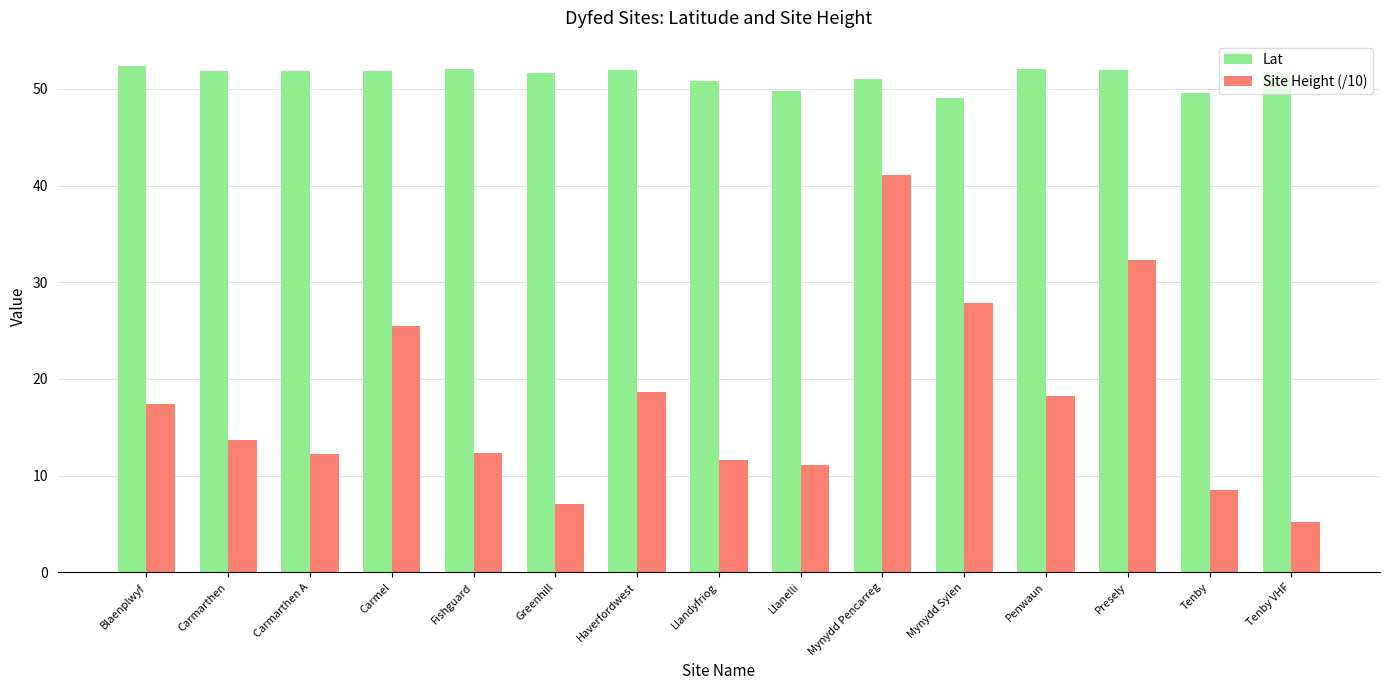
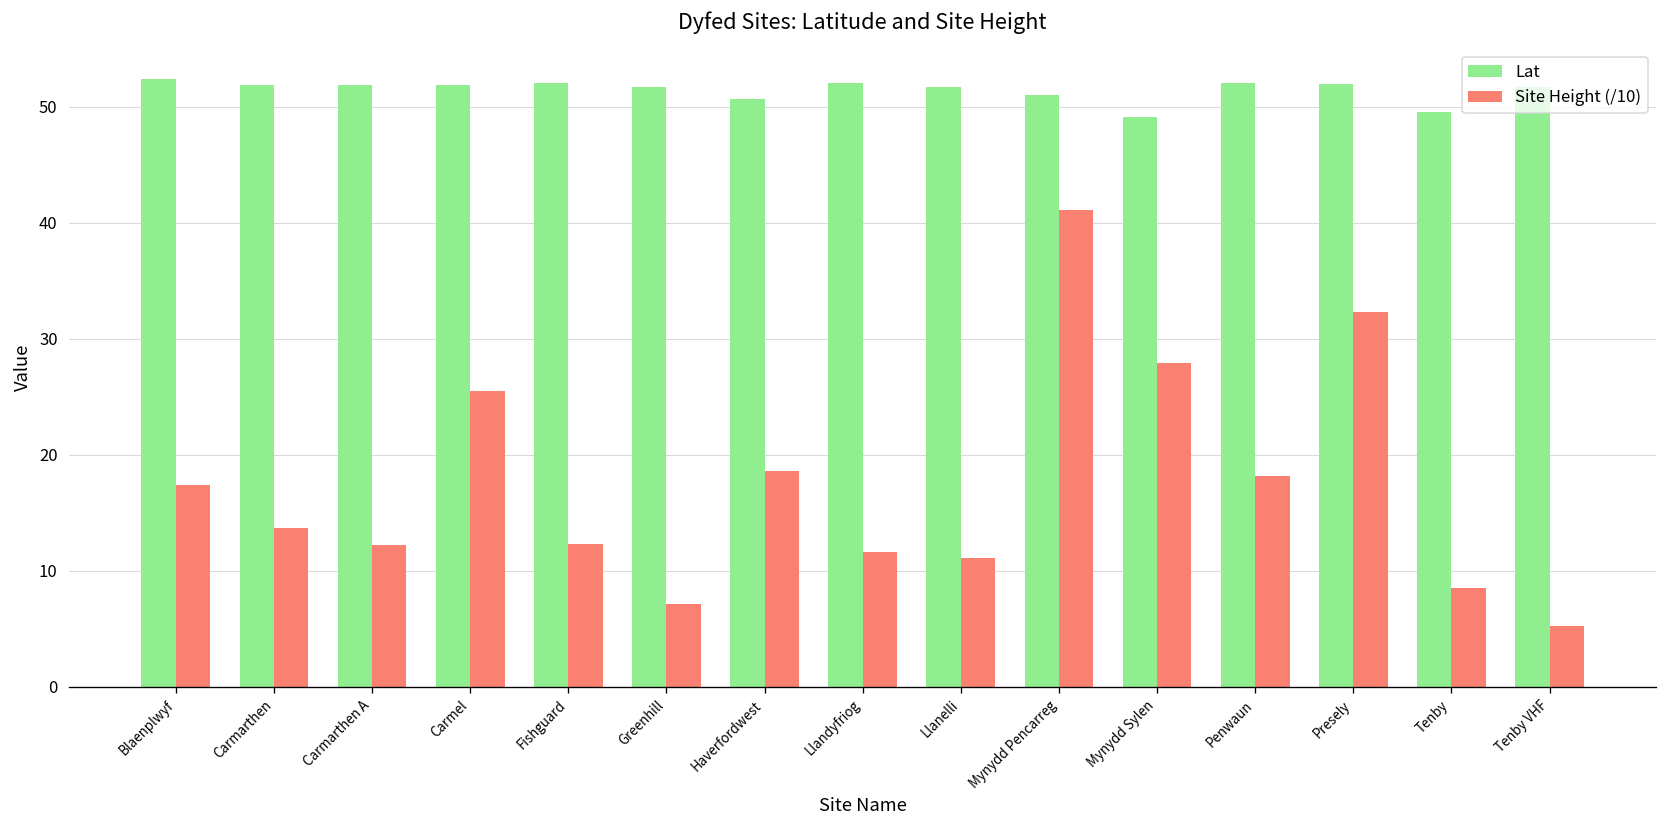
  {
    "Lat": {
      "Blaenplwyf": 52,
      "Carmarthen": 52,
      "Carmarthen A": 52,
      "Carmel": 52,
      "Fishguard": 52,
      "Greenhill": 52,
-     "Haverfordwest": 52,
-     "Llandyfriog": 51,
-     "Llanelli": 50,
+     "Haverfordwest": 51,
+     "Llandyfriog": 52,
+     "Llanelli": 52,
      "Mynydd Pencarreg": 51,
      "Mynydd Sylen": 49,
      "Penwaun": 52,
      "Presely": 52,
      "Tenby": 50
    },
    "Site Height (/10)": {
      "Blaenplwyf": 17,
      "Carmarthen": 14,
      "Carmarthen A": 12,
      "Carmel": 26,
      "Fishguard": 12,
      "Greenhill": 7,
      "Haverfordwest": 19,
      "Llandyfriog": 12,
      "Llanelli": 11,
      "Mynydd Pencarreg": 41,
      "Mynydd Sylen": 28,
      "Penwaun": 18,
      "Presely": 32,
      "Tenby": 9,
      "Tenby VHF": 5
    }
  }
